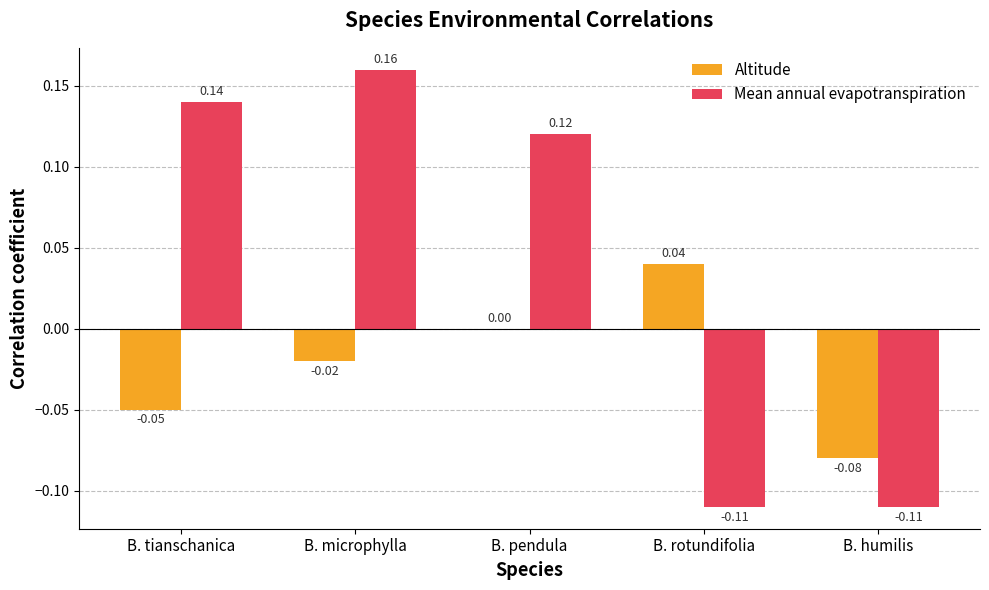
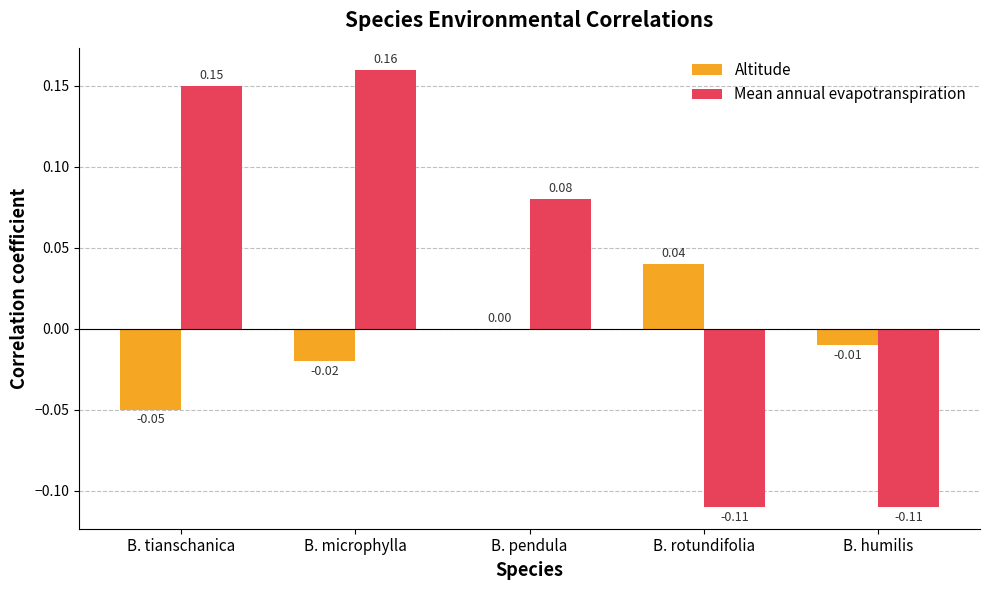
  {
    "Altitude": {
      "B. tianschanica": -0.05,
      "B. microphylla": -0.02,
      "B. pendula": 0.00,
      "B. rotundifolia": 0.04,
-     "B. humilis": -0.08
+     "B. humilis": -0.01
    },
    "Mean annual evapotranspiration": {
-     "B. tianschanica": 0.14,
+     "B. tianschanica": 0.15,
      "B. microphylla": 0.16,
-     "B. pendula": 0.12,
+     "B. pendula": 0.08,
      "B. rotundifolia": -0.11,
      "B. humilis": -0.11
    }
  }
